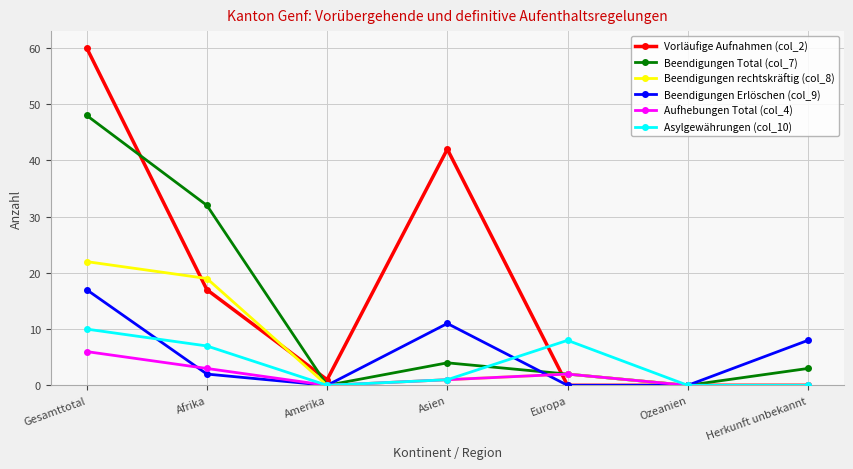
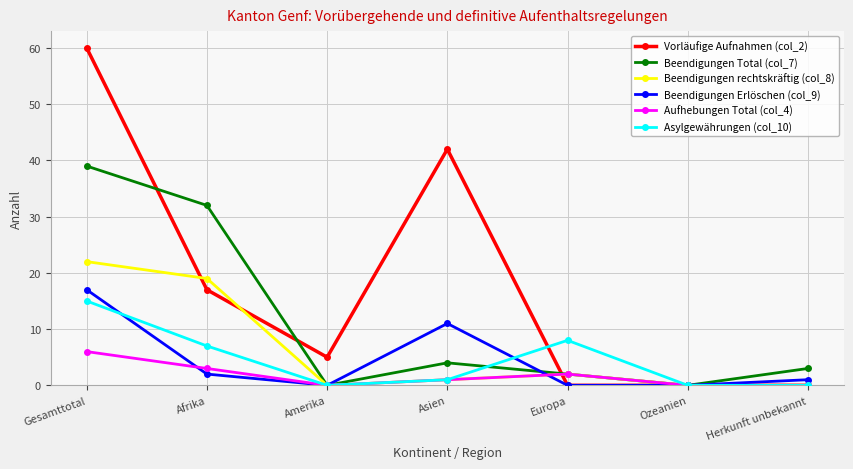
  {
    "Vorläufige Aufnahmen (col_2)": {
      "Gesamttotal": 60,
      "Afrika": 17,
-     "Amerika": 1,
+     "Amerika": 5,
      "Asien": 42
    },
    "Beendigungen Total (col_7)": {
-     "Gesamttotal": 48,
+     "Gesamttotal": 39,
      "Afrika": 32,
      "Asien": 4,
      "Herkunft unbekannt": 3
    },
    "Beendigungen rechtskräftig (col_8)": {
      "Gesamttotal": 22,
      "Afrika": 19
    },
    "Beendigungen Erlöschen (col_9)": {
      "Gesamttotal": 17,
      "Afrika": 2,
      "Asien": 11,
-     "Herkunft unbekannt": 8
+     "Herkunft unbekannt": 1
    },
    "Aufhebungen Total (col_4)": {
      "Gesamttotal": 6,
      "Afrika": 3
    },
    "Asylgewährungen (col_10)": {
-     "Gesamttotal": 10,
+     "Gesamttotal": 15,
      "Afrika": 7,
      "Europa": 8
    }
  }
